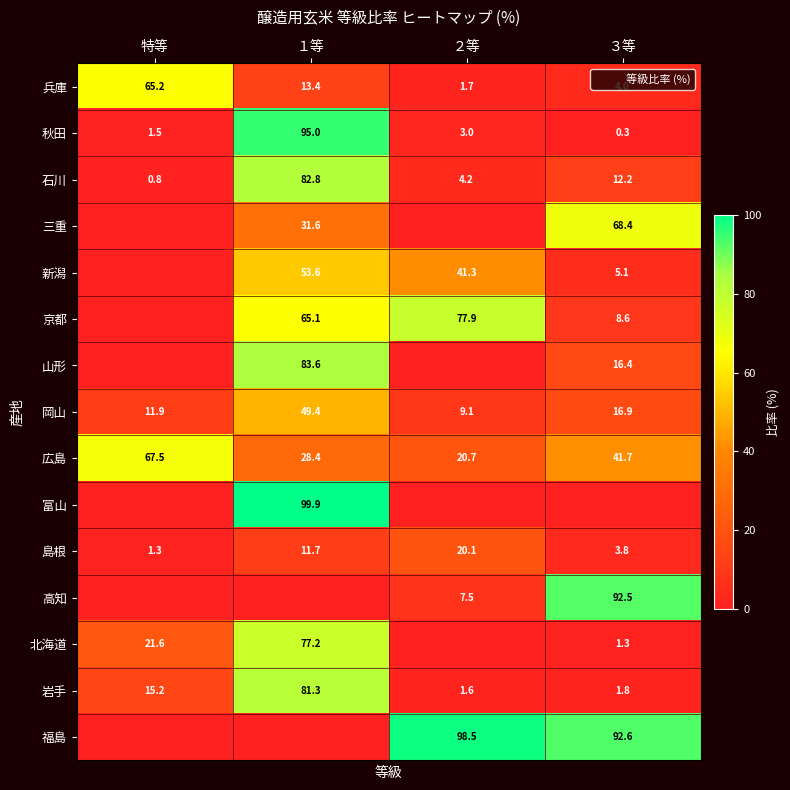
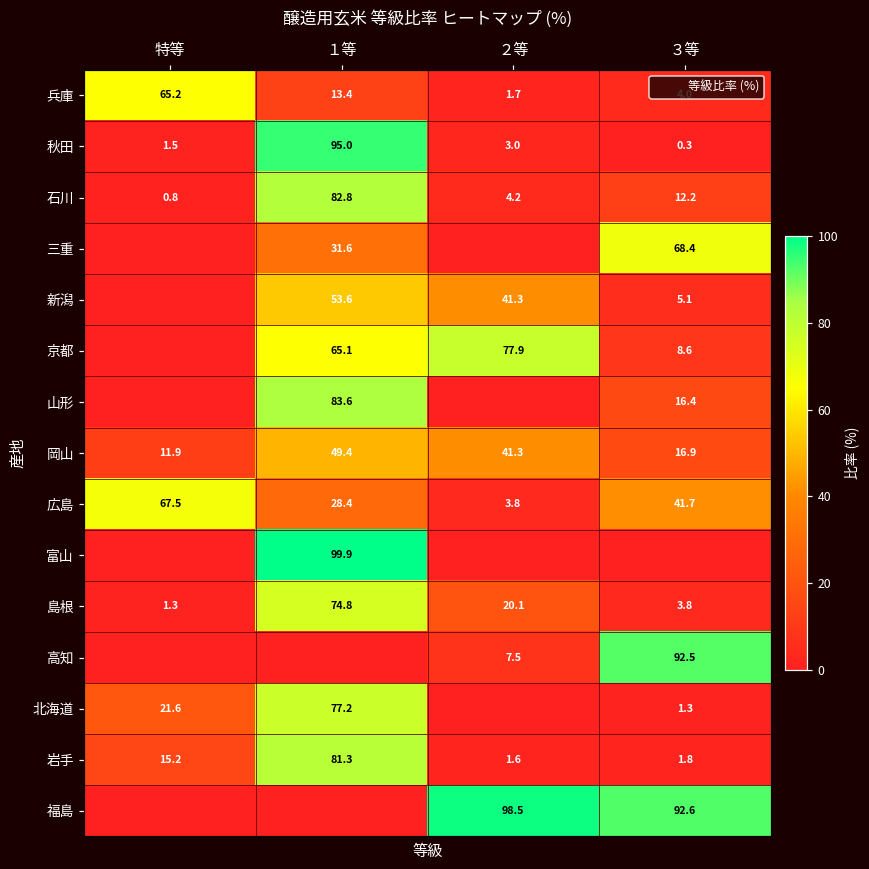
  {
    "兵庫": {
      "特等": 65.2,
      "１等": 13.4,
      "２等": 1.7
    },
    "秋田": {
      "特等": 1.5,
      "１等": 95.0,
      "２等": 3.0,
      "３等": 0.3
    },
    "石川": {
      "特等": 0.8,
      "１等": 82.8,
      "２等": 4.2,
      "３等": 12.2
    },
    "三重": {
      "１等": 31.6,
      "３等": 68.4
    },
    "新潟": {
      "１等": 53.6,
      "２等": 41.3,
      "３等": 5.1
    },
    "京都": {
      "１等": 65.1,
      "２等": 77.9,
      "３等": 8.6
    },
    "山形": {
      "１等": 83.6,
      "３等": 16.4
    },
    "岡山": {
      "特等": 11.9,
      "１等": 49.4,
-     "２等": 9.1,
+     "２等": 41.3,
      "３等": 16.9
    },
    "広島": {
      "特等": 67.5,
      "１等": 28.4,
-     "２等": 20.7,
+     "２等": 3.8,
      "３等": 41.7
    },
    "富山": {
      "１等": 99.9
    },
    "島根": {
      "特等": 1.3,
-     "１等": 11.7,
+     "１等": 74.8,
      "２等": 20.1,
      "３等": 3.8
    },
    "高知": {
      "２等": 7.5,
      "３等": 92.5
    },
    "北海道": {
      "特等": 21.6,
      "１等": 77.2,
      "３等": 1.3
    },
    "岩手": {
      "特等": 15.2,
      "１等": 81.3,
      "２等": 1.6,
      "３等": 1.8
    },
    "福島": {
      "２等": 98.5,
      "３等": 92.6
    }
  }
